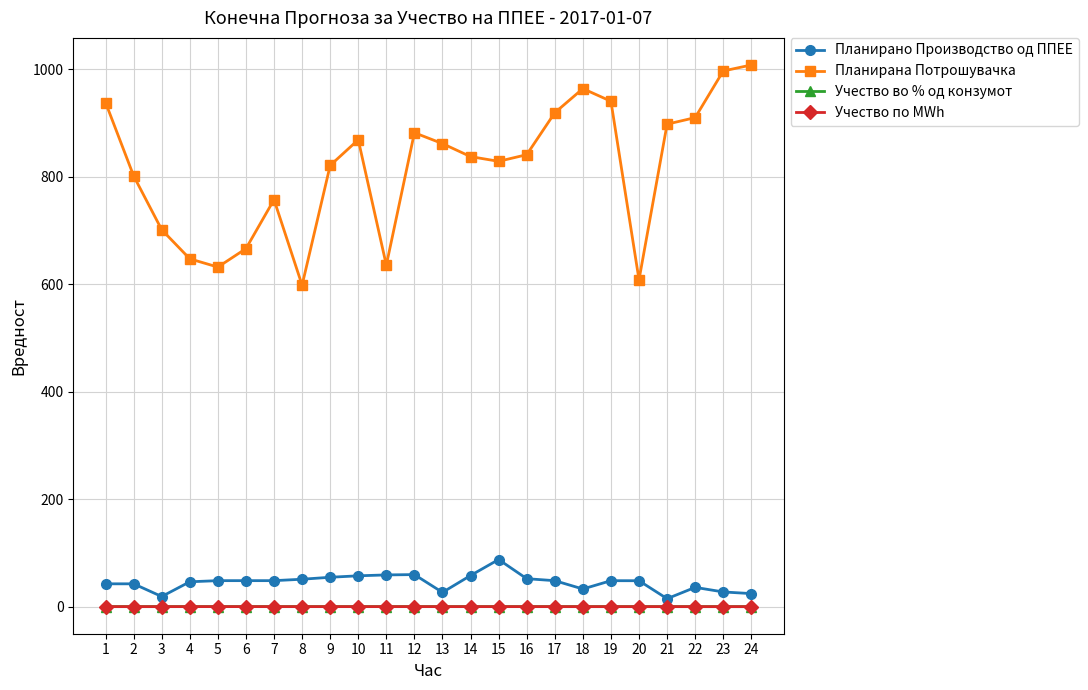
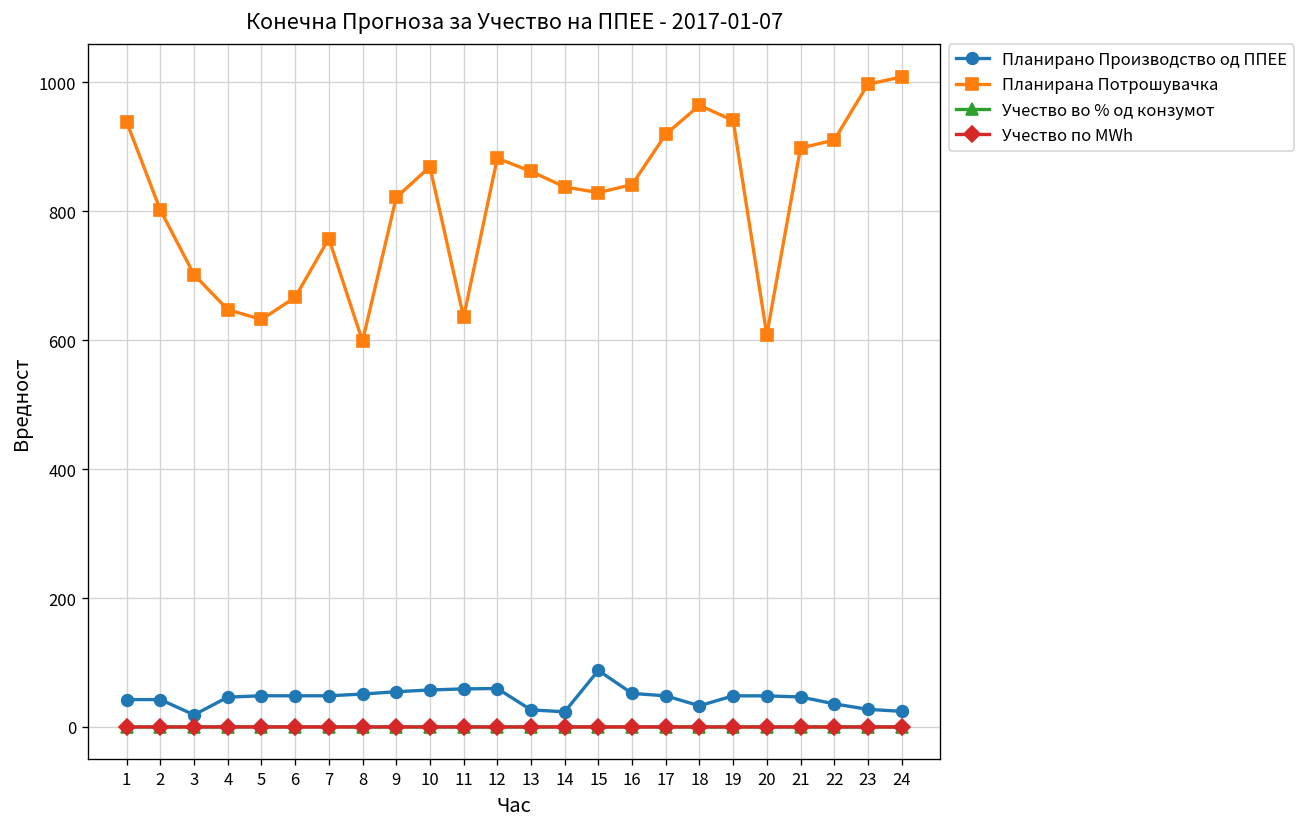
  {
    "Планирано Производство од ППЕЕ": {
      "1": 40,
      "2": 40,
      "3": 20,
      "4": 50,
      "5": 50,
      "6": 50,
      "7": 50,
      "8": 50,
      "9": 50,
      "10": 60,
      "11": 60,
      "12": 60,
      "13": 30,
-     "14": 60,
+     "14": 20,
      "15": 90,
      "16": 50,
      "17": 50,
      "18": 30,
      "19": 50,
      "20": 50,
-     "21": 10,
+     "21": 50,
      "22": 40,
      "23": 30,
      "24": 20
    },
    "Планирана Потрошувачка": {
      "1": 940,
      "2": 800,
      "3": 700,
      "4": 650,
      "5": 630,
      "6": 670,
      "7": 760,
      "8": 600,
      "9": 820,
      "10": 870,
      "11": 640,
      "12": 880,
      "13": 860,
      "14": 840,
      "15": 830,
      "16": 840,
      "17": 920,
      "18": 960,
      "19": 940,
      "20": 610,
      "21": 900,
      "22": 910,
      "23": 1000,
      "24": 1010
    },
    "Учество по MWh": {
      "1": 0,
      "2": 0,
      "3": 0,
      "4": 0,
      "5": 0,
      "6": 0,
      "7": 0,
      "8": 0,
      "9": 0,
      "10": 0,
      "11": 0,
      "12": 0,
      "13": 0,
      "14": 0,
      "15": 0,
      "16": 0,
      "17": 0,
      "18": 0,
      "19": 0,
      "20": 0,
      "21": 0,
      "22": 0,
      "23": 0,
      "24": 0
    }
  }
